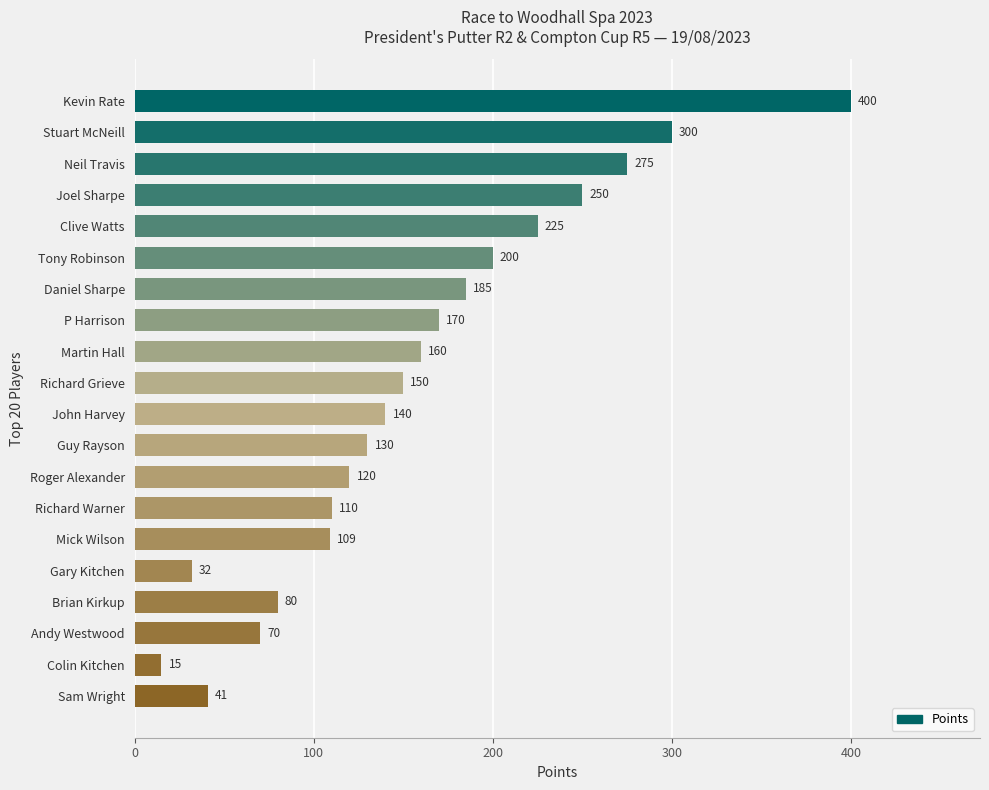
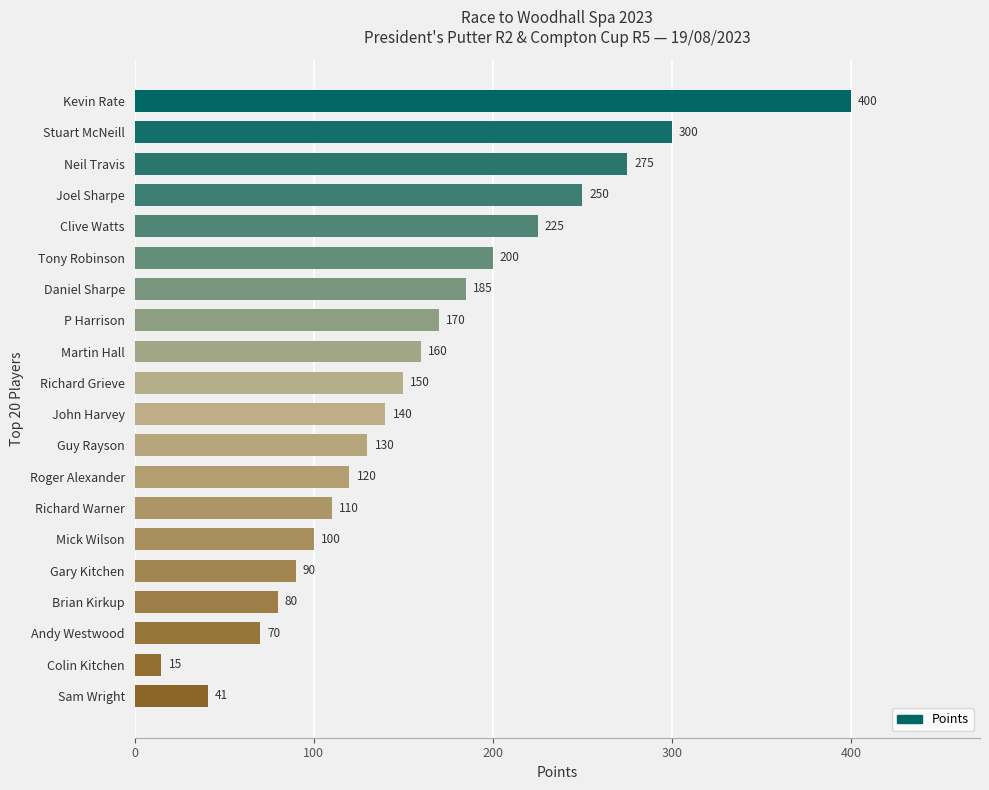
  {
    "Kevin Rate": 400,
    "Stuart McNeill": 300,
    "Neil Travis": 275,
    "Joel Sharpe": 250,
    "Clive Watts": 225,
    "Tony Robinson": 200,
    "Daniel Sharpe": 185,
    "P Harrison": 170,
    "Martin Hall": 160,
    "Richard Grieve": 150,
    "John Harvey": 140,
    "Guy Rayson": 130,
    "Roger Alexander": 120,
    "Richard Warner": 110,
-   "Mick Wilson": 109,
-   "Gary Kitchen": 32,
+   "Mick Wilson": 100,
+   "Gary Kitchen": 90,
    "Brian Kirkup": 80,
    "Andy Westwood": 70,
    "Colin Kitchen": 15,
    "Sam Wright": 41
  }
